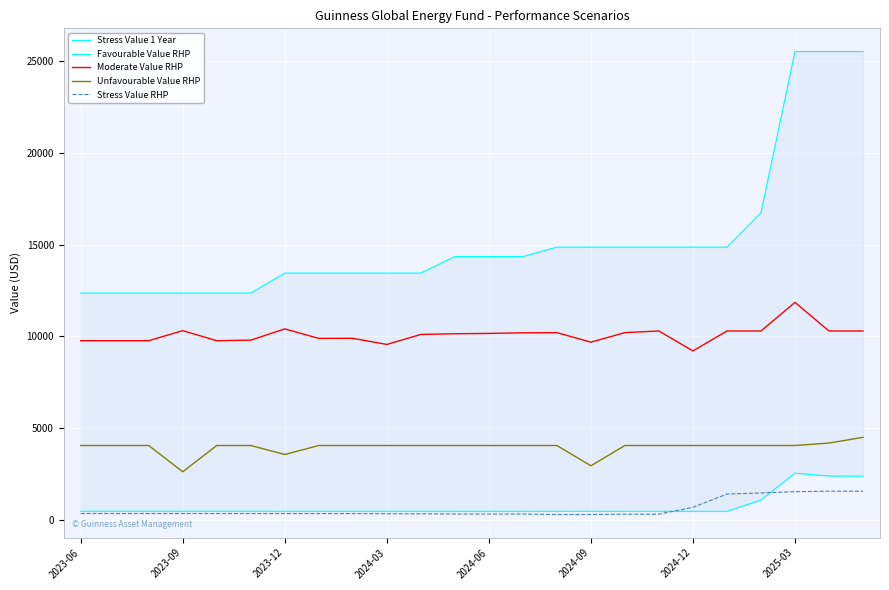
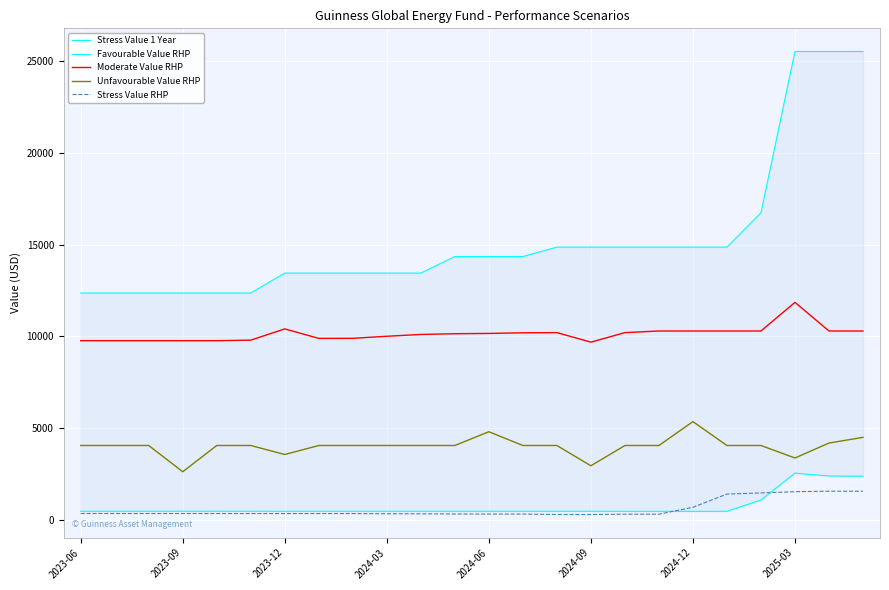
  {
    "Moderate Value RHP": {
      "2023-06": 9800,
-     "2023-09": 10300,
+     "2023-09": 9800,
      "2023-12": 10400,
-     "2024-03": 9600,
+     "2024-03": 10000,
      "2024-06": 10200,
      "2024-09": 9700,
-     "2024-12": 9200,
+     "2024-12": 10300,
      "2025-03": 11900
    },
    "Unfavourable Value RHP": {
      "2023-06": 4100,
      "2023-09": 2600,
      "2023-12": 3600,
      "2024-03": 4100,
-     "2024-06": 4100,
+     "2024-06": 4800,
      "2024-09": 3000,
-     "2024-12": 4100,
-     "2025-03": 4100
+     "2024-12": 5400,
+     "2025-03": 3400
    },
    "Stress Value RHP": {
      "2024-06": 300,
      "2024-09": 300,
      "2024-12": 700,
      "2025-03": 1500
    }
  }
